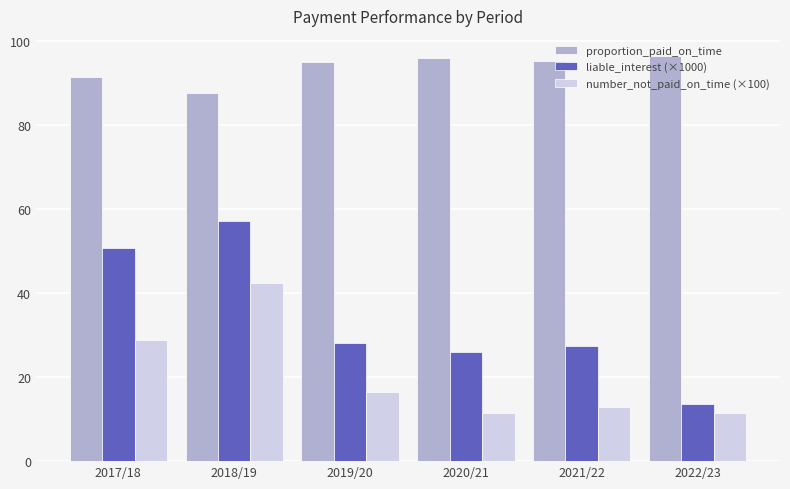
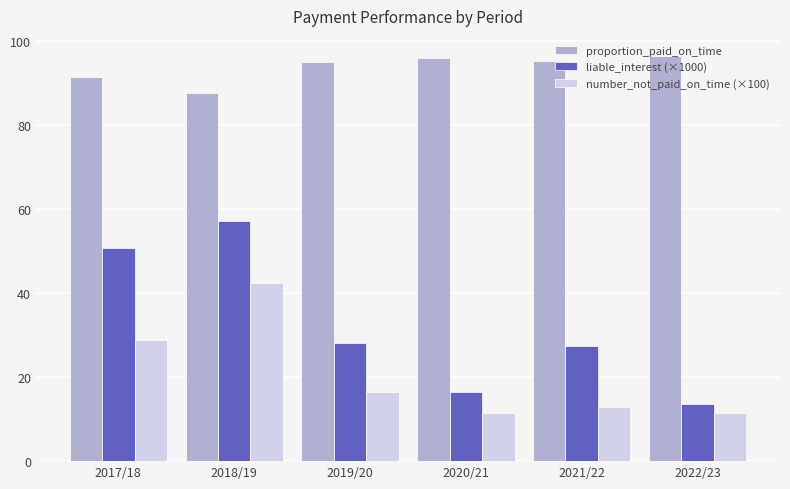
  {
    "liable_interest (×1000)": {
      "2017/18": 51,
      "2018/19": 57,
      "2019/20": 28,
-     "2020/21": 26,
+     "2020/21": 16,
      "2021/22": 27,
      "2022/23": 14
    }
  }
